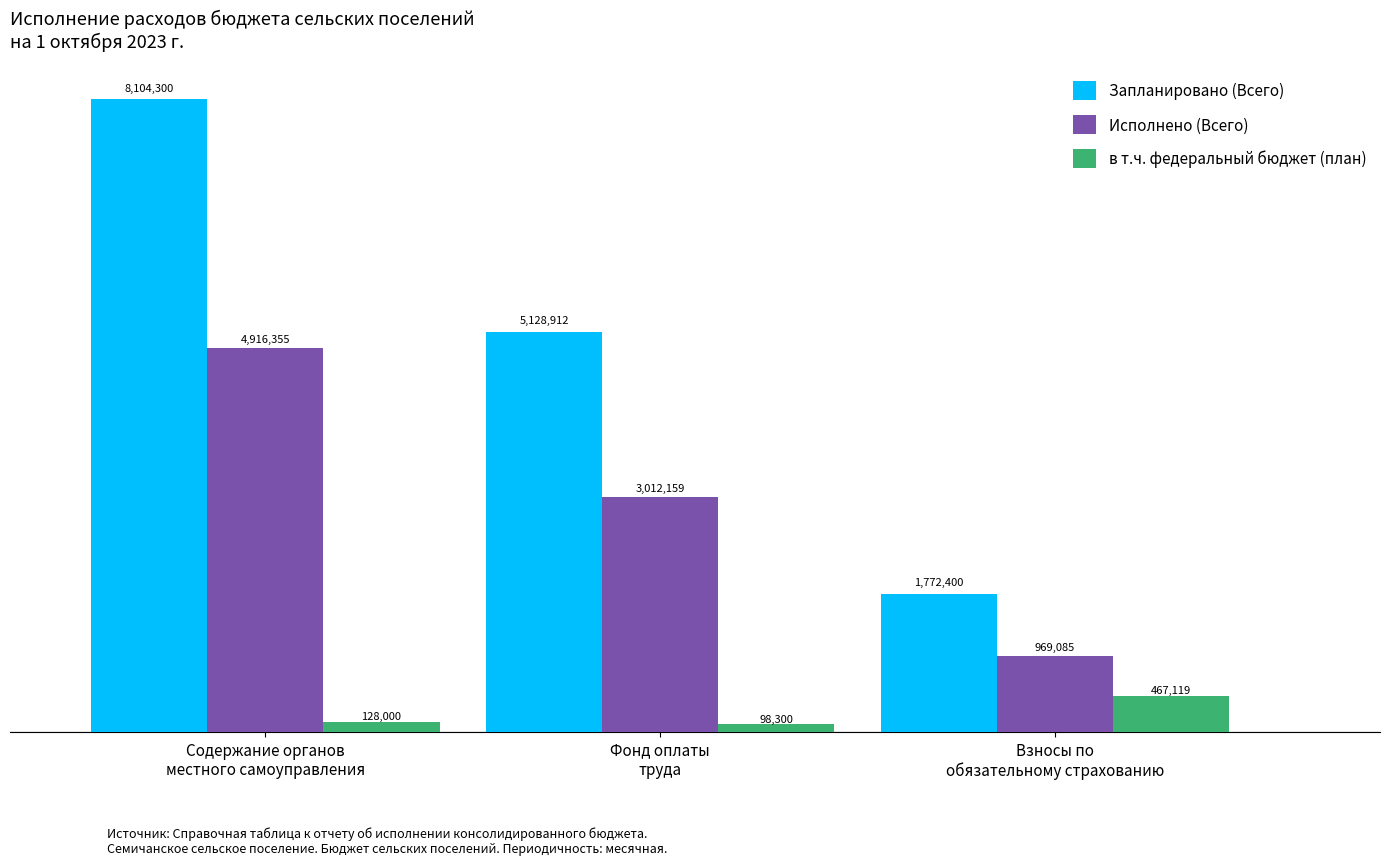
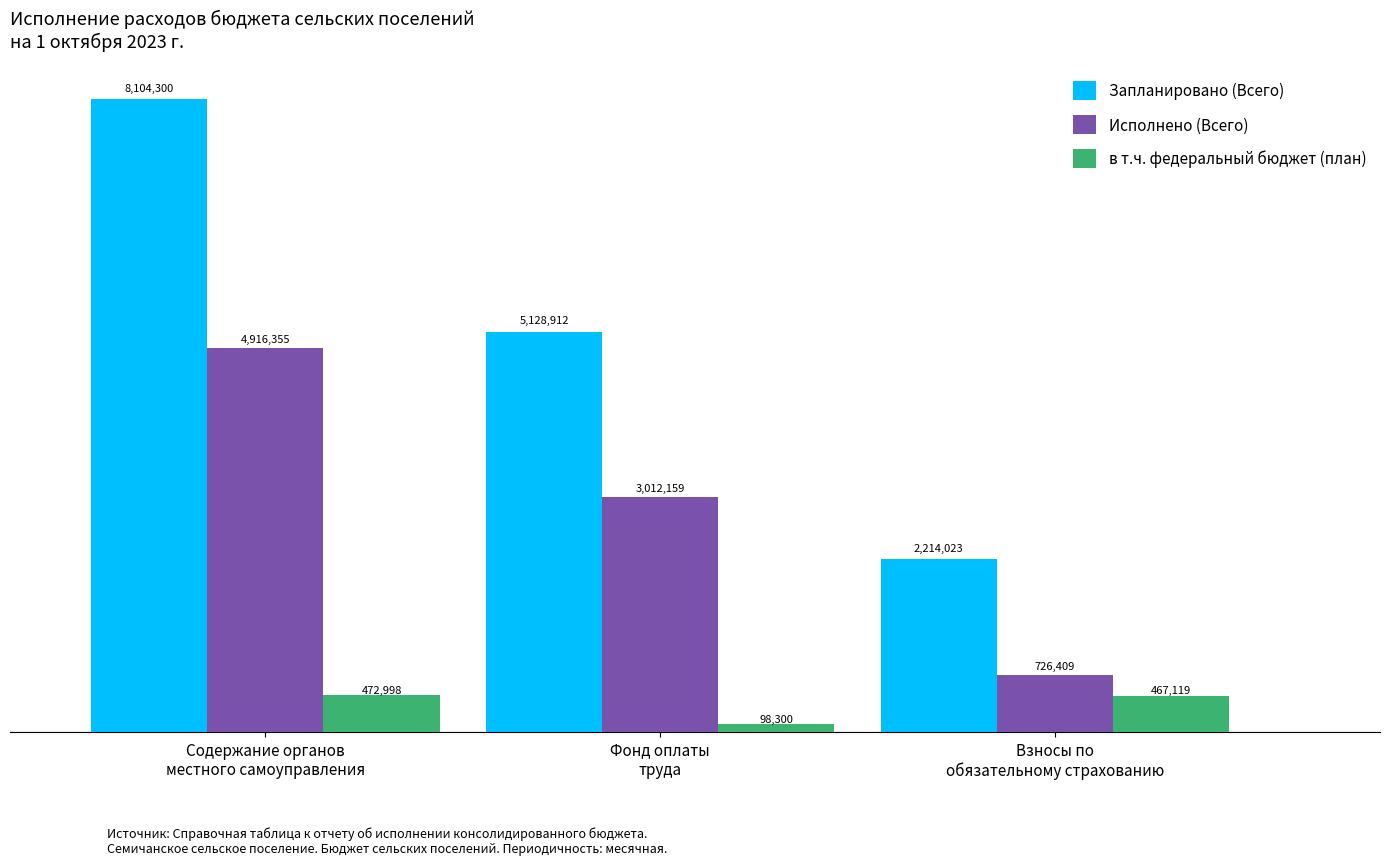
  {
    "Запланировано (Всего)": {
      "Содержание органов местного самоуправления": "8,104,300",
      "Фонд оплаты труда": "5,128,912",
-     "Взносы по обязательному страхованию": "1,772,400"
+     "Взносы по обязательному страхованию": "2,214,023"
    },
    "Исполнено (Всего)": {
      "Содержание органов местного самоуправления": "4,916,355",
      "Фонд оплаты труда": "3,012,159",
-     "Взносы по обязательному страхованию": "969,085"
+     "Взносы по обязательному страхованию": "726,409"
    },
    "в т.ч. федеральный бюджет (план)": {
-     "Содержание органов местного самоуправления": "128,000",
+     "Содержание органов местного самоуправления": "472,998",
      "Фонд оплаты труда": "98,300",
      "Взносы по обязательному страхованию": "467,119"
    }
  }
